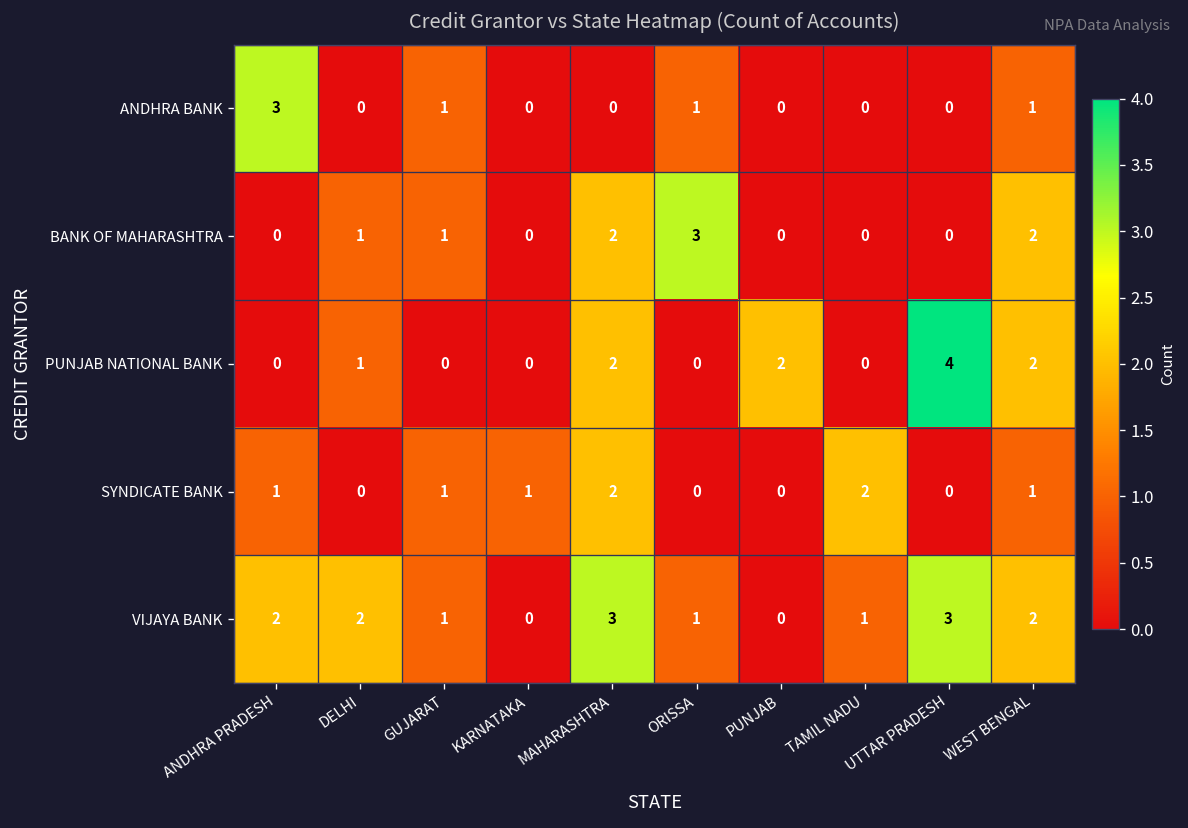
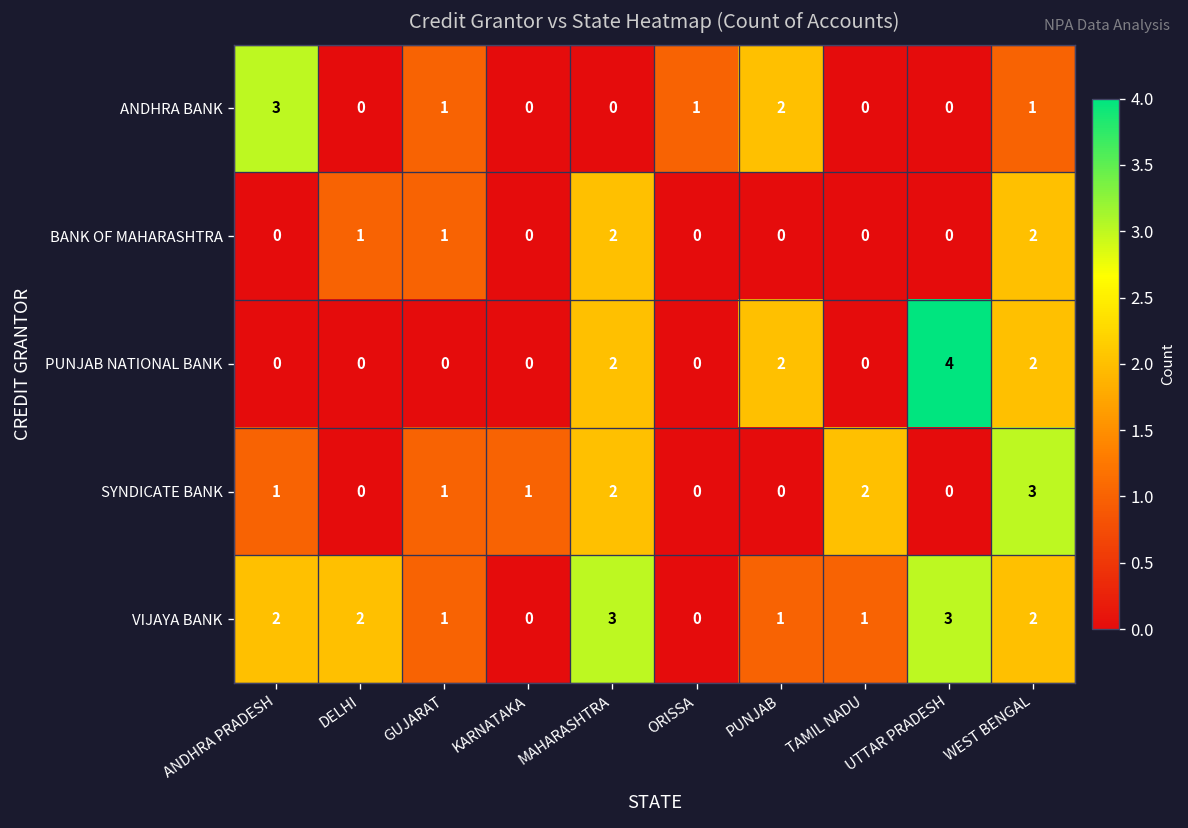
  {
    "ANDHRA BANK": {
      "ANDHRA PRADESH": 3,
      "DELHI": 0,
      "GUJARAT": 1,
      "KARNATAKA": 0,
      "MAHARASHTRA": 0,
      "ORISSA": 1,
-     "PUNJAB": 0,
+     "PUNJAB": 2,
      "TAMIL NADU": 0,
      "UTTAR PRADESH": 0,
      "WEST BENGAL": 1
    },
    "BANK OF MAHARASHTRA": {
      "ANDHRA PRADESH": 0,
      "DELHI": 1,
      "GUJARAT": 1,
      "KARNATAKA": 0,
      "MAHARASHTRA": 2,
-     "ORISSA": 3,
+     "ORISSA": 0,
      "PUNJAB": 0,
      "TAMIL NADU": 0,
      "UTTAR PRADESH": 0,
      "WEST BENGAL": 2
    },
    "PUNJAB NATIONAL BANK": {
      "ANDHRA PRADESH": 0,
-     "DELHI": 1,
+     "DELHI": 0,
      "GUJARAT": 0,
      "KARNATAKA": 0,
      "MAHARASHTRA": 2,
      "ORISSA": 0,
      "PUNJAB": 2,
      "TAMIL NADU": 0,
      "UTTAR PRADESH": 4,
      "WEST BENGAL": 2
    },
    "SYNDICATE BANK": {
      "ANDHRA PRADESH": 1,
      "DELHI": 0,
      "GUJARAT": 1,
      "KARNATAKA": 1,
      "MAHARASHTRA": 2,
      "ORISSA": 0,
      "PUNJAB": 0,
      "TAMIL NADU": 2,
      "UTTAR PRADESH": 0,
-     "WEST BENGAL": 1
+     "WEST BENGAL": 3
    },
    "VIJAYA BANK": {
      "ANDHRA PRADESH": 2,
      "DELHI": 2,
      "GUJARAT": 1,
      "KARNATAKA": 0,
      "MAHARASHTRA": 3,
-     "ORISSA": 1,
-     "PUNJAB": 0,
+     "ORISSA": 0,
+     "PUNJAB": 1,
      "TAMIL NADU": 1,
      "UTTAR PRADESH": 3,
      "WEST BENGAL": 2
    }
  }
